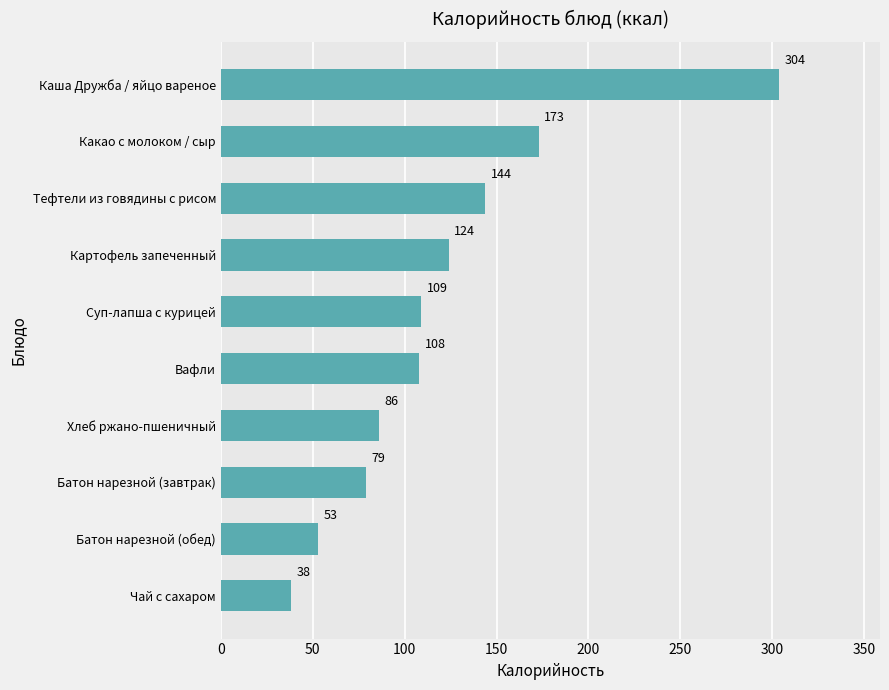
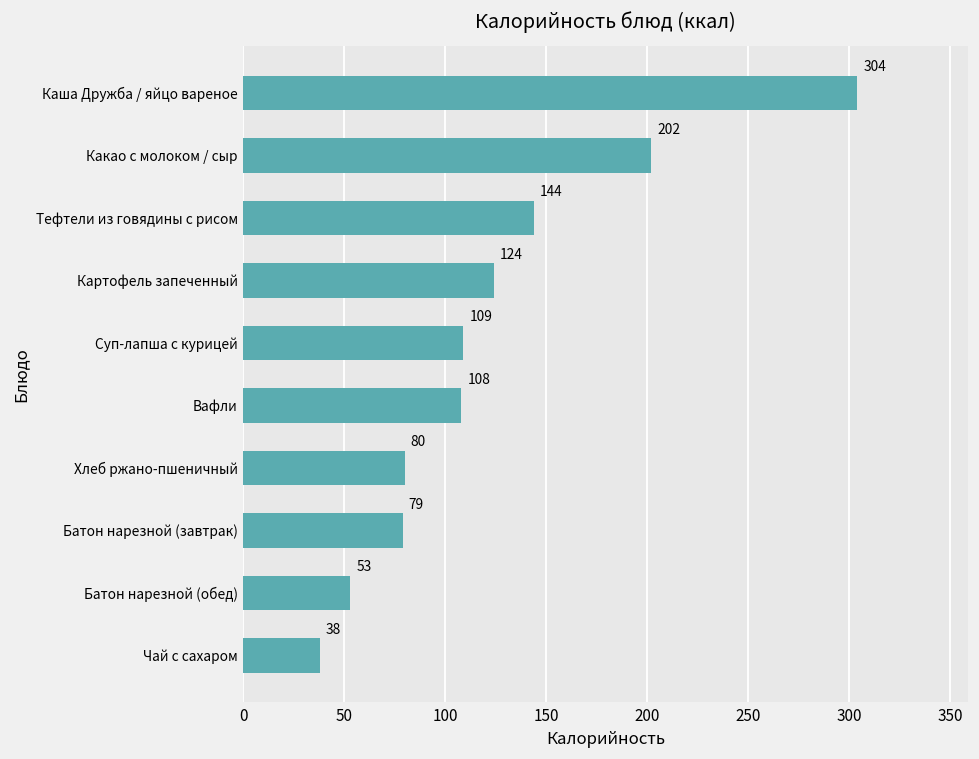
  {
    "Каша Дружба / яйцо вареное": 304,
-   "Какао с молоком / сыр": 173,
+   "Какао с молоком / сыр": 202,
    "Тефтели из говядины с рисом": 144,
    "Картофель запеченный": 124,
    "Суп-лапша с курицей": 109,
    "Вафли": 108,
-   "Хлеб ржано-пшеничный": 86,
+   "Хлеб ржано-пшеничный": 80,
    "Батон нарезной (завтрак)": 79,
    "Батон нарезной (обед)": 53,
    "Чай с сахаром": 38
  }
